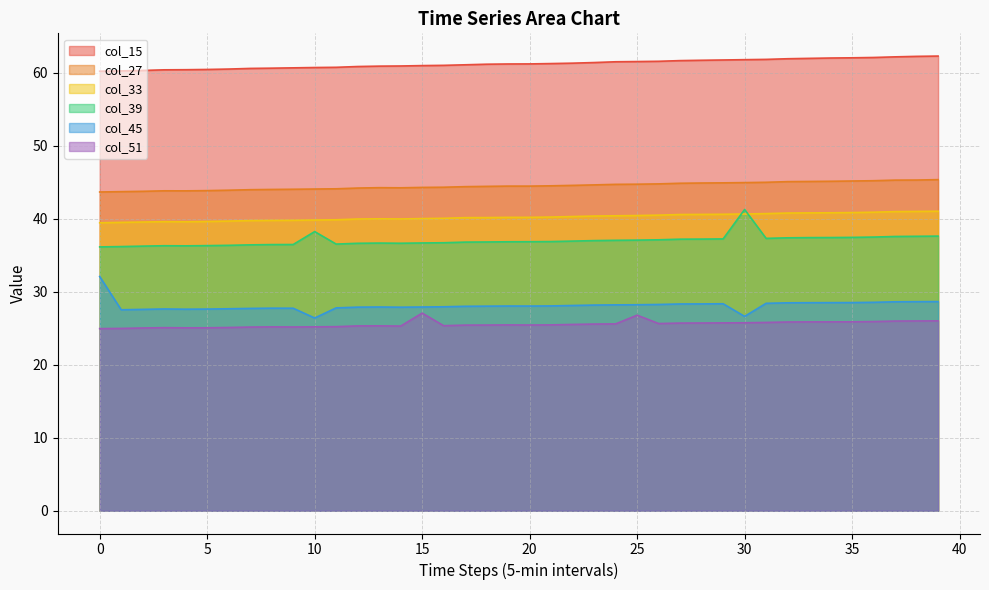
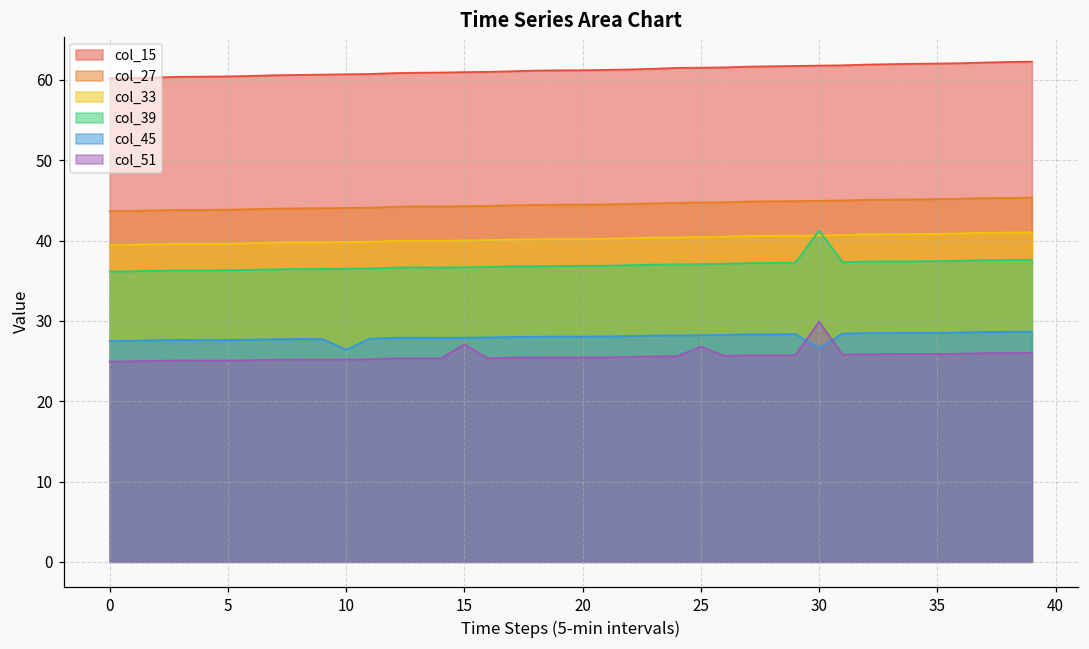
  {
    "col_39": {
      "0": 36,
      "5": 36,
-     "10": 38,
+     "10": 36,
      "15": 37,
      "20": 37,
      "25": 37,
      "30": 41,
      "35": 37
    },
    "col_45": {
-     "0": 32,
+     "0": 27,
      "5": 28,
      "10": 26,
      "15": 28,
      "20": 28,
      "25": 28,
      "30": 27,
      "35": 29
    },
    "col_51": {
      "0": 25,
      "5": 25,
      "10": 25,
      "15": 27,
      "20": 25,
      "25": 27,
-     "30": 26,
+     "30": 30,
      "35": 26
    }
  }
